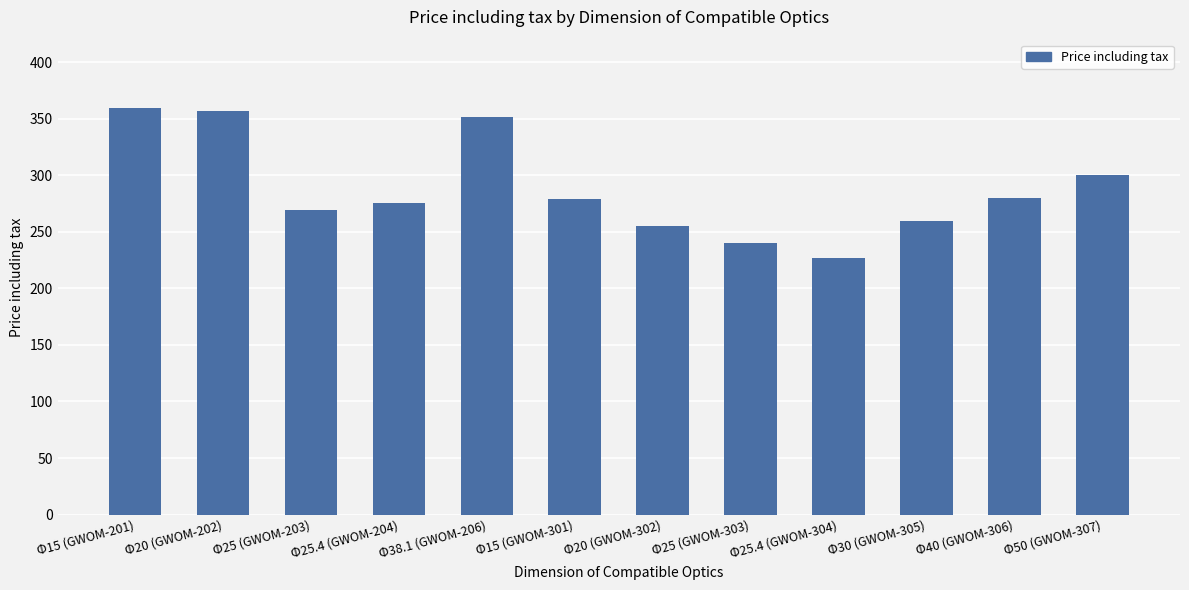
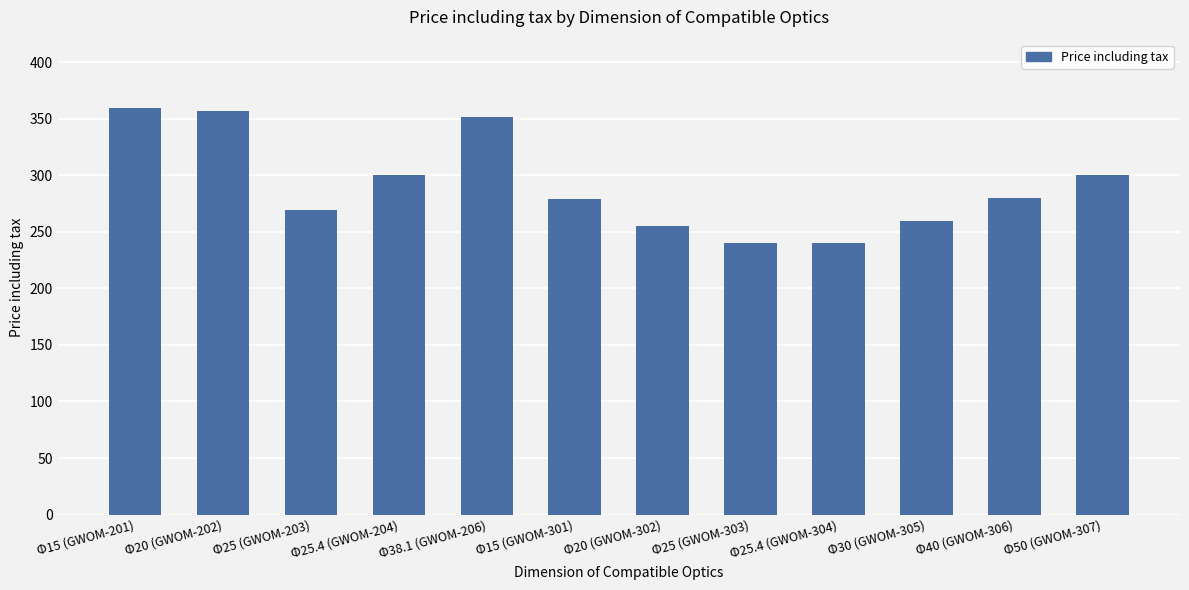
  {
    "Φ15 (GWOM-201)": 360,
    "Φ20 (GWOM-202)": 357,
    "Φ25 (GWOM-203)": 269,
-   "Φ25.4 (GWOM-204)": 275,
+   "Φ25.4 (GWOM-204)": 300,
    "Φ38.1 (GWOM-206)": 352,
    "Φ15 (GWOM-301)": 279,
    "Φ20 (GWOM-302)": 255,
    "Φ25 (GWOM-303)": 240,
-   "Φ25.4 (GWOM-304)": 227,
+   "Φ25.4 (GWOM-304)": 240,
    "Φ30 (GWOM-305)": 260,
    "Φ40 (GWOM-306)": 280,
    "Φ50 (GWOM-307)": 300
  }
